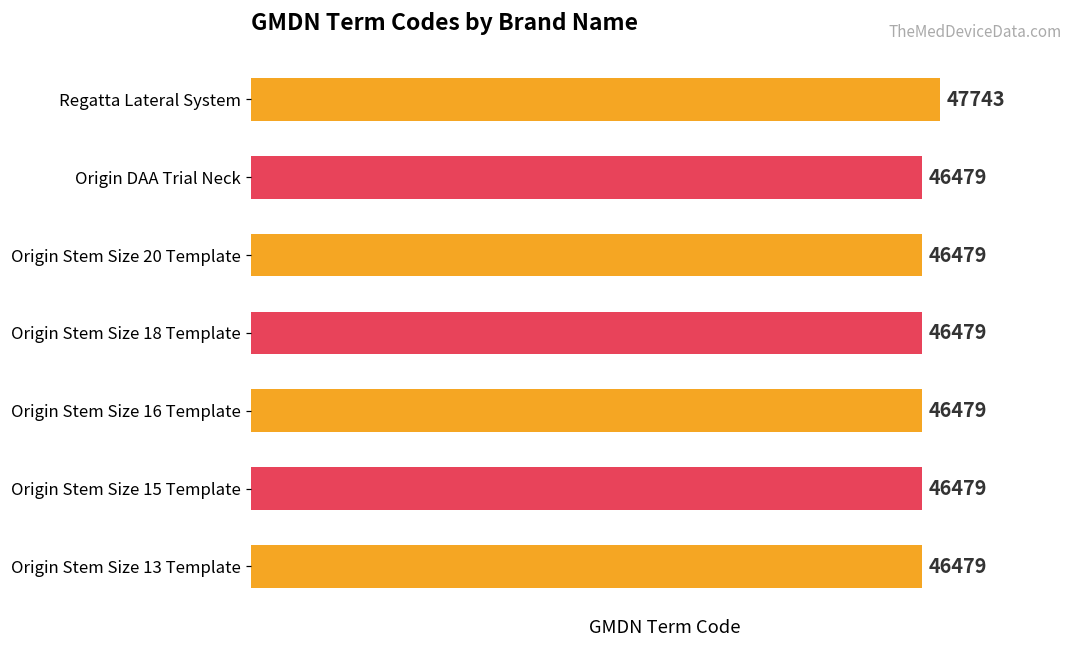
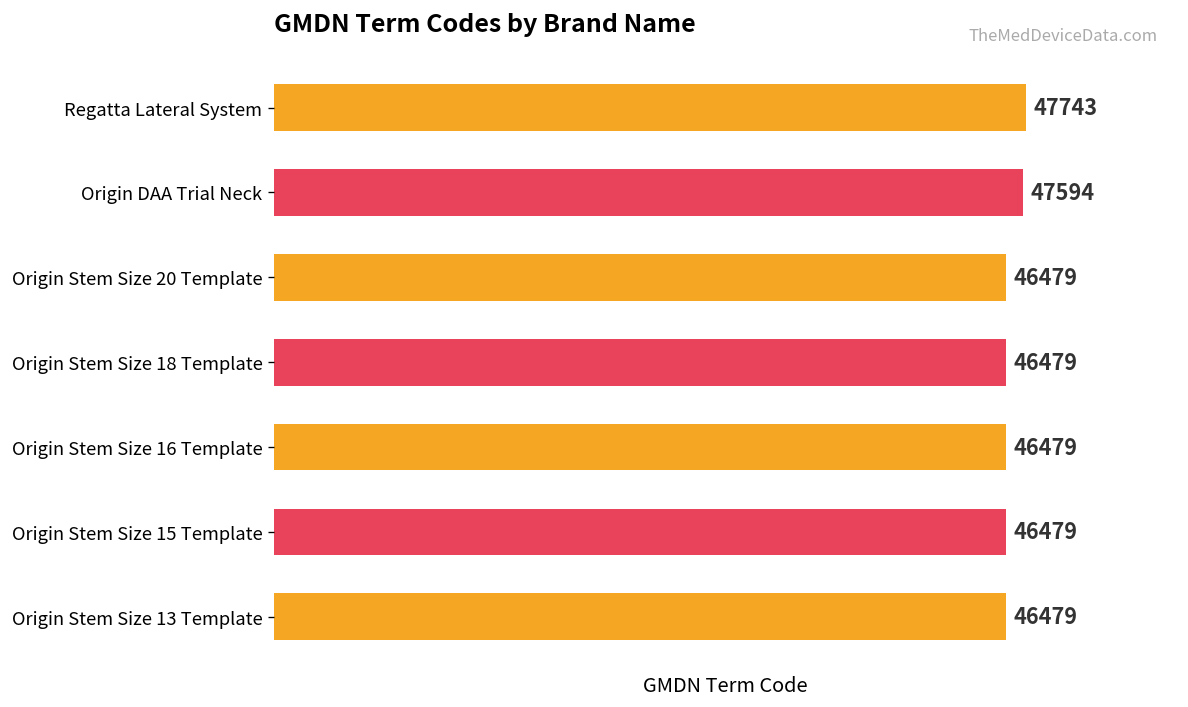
  {
    "Regatta Lateral System": 47743,
-   "Origin DAA Trial Neck": 46479,
+   "Origin DAA Trial Neck": 47594,
    "Origin Stem Size 20 Template": 46479,
    "Origin Stem Size 18 Template": 46479,
    "Origin Stem Size 16 Template": 46479,
    "Origin Stem Size 15 Template": 46479,
    "Origin Stem Size 13 Template": 46479
  }
